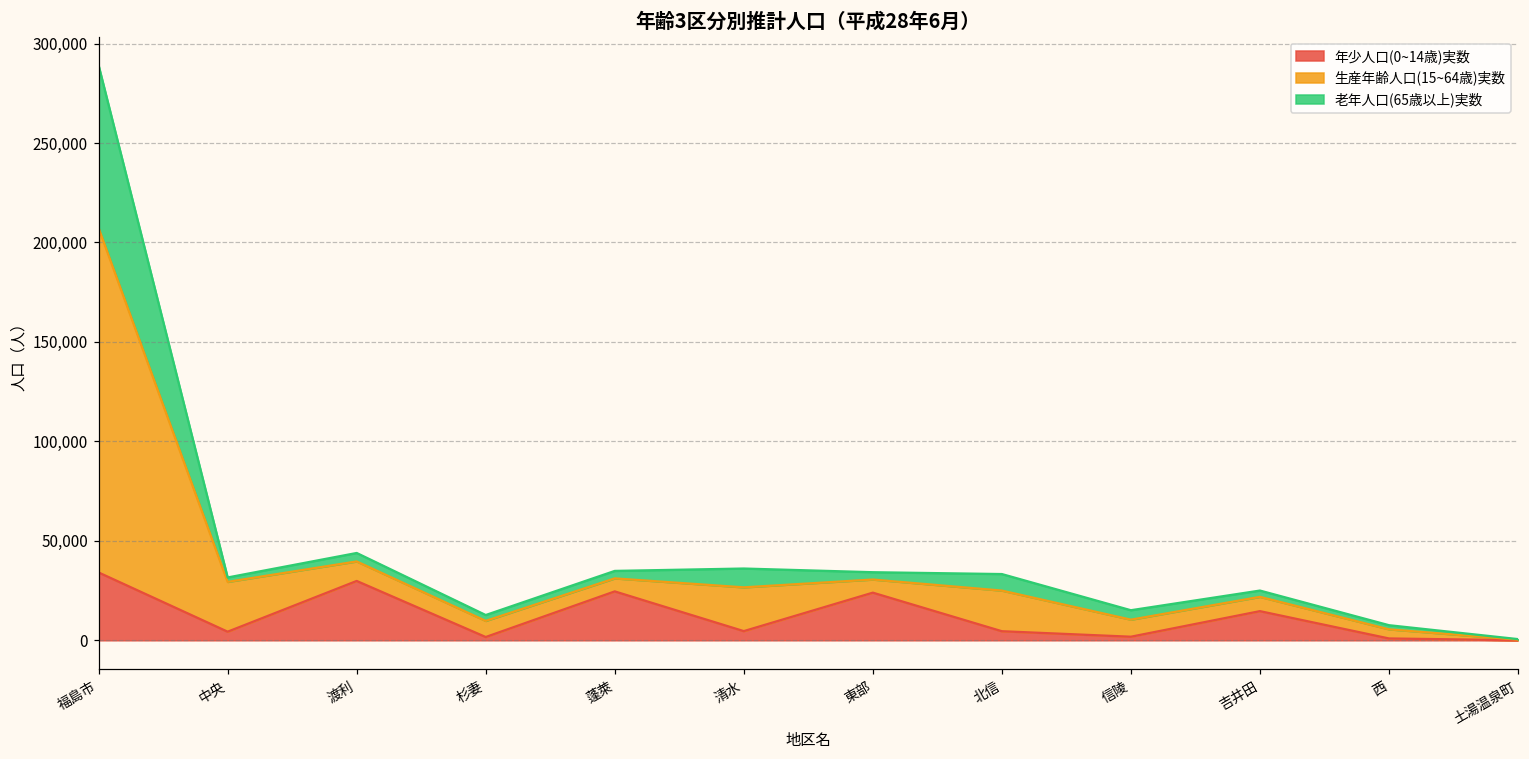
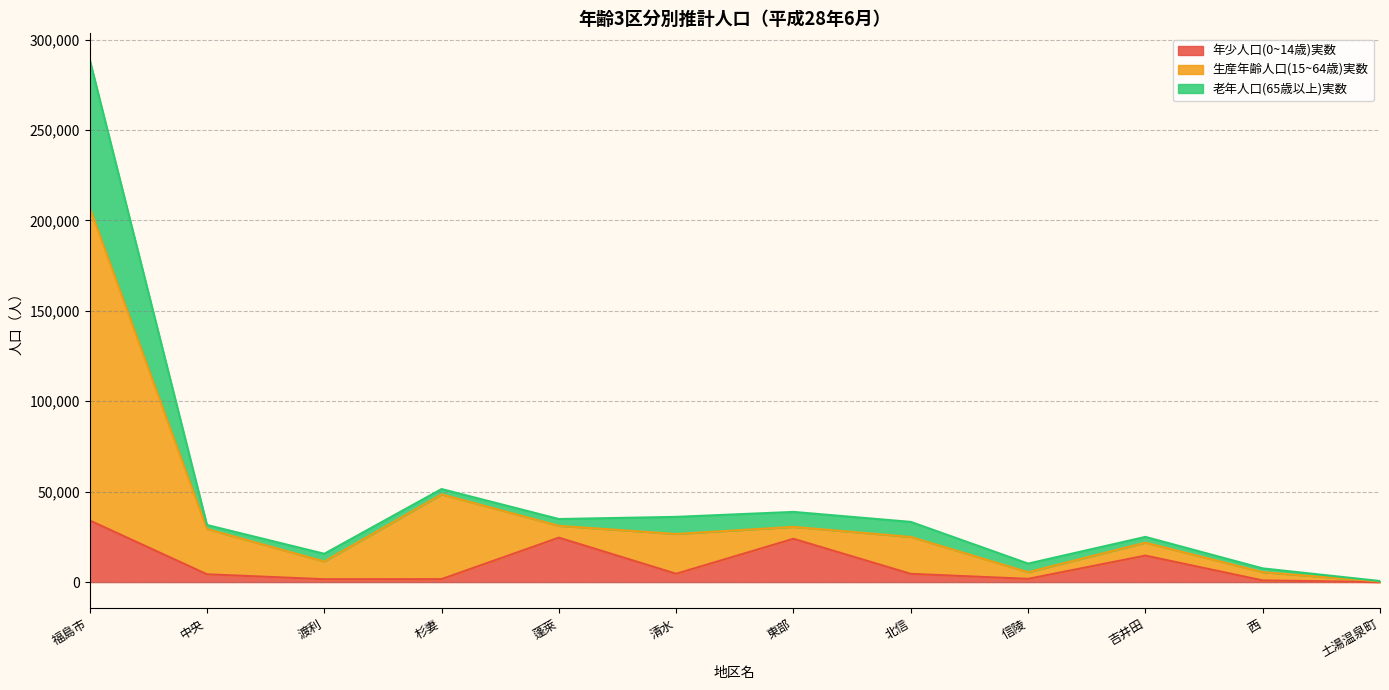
  {
    "年少人口(0~14歳)実数": {
      "福島市": "34,000",
      "中央": "4,000",
-     "渡利": "30,000",
+     "渡利": "2,000",
      "杉妻": "2,000",
      "蓬萊": "25,000",
      "清水": "5,000",
      "東部": "24,000",
      "北信": "5,000",
      "信陵": "2,000",
      "吉井田": "15,000",
      "西": "1,000"
    },
    "生産年齢人口(15~64歳)実数": {
      "福島市": "173,000",
      "中央": "25,000",
      "渡利": "10,000",
-     "杉妻": "8,000",
+     "杉妻": "47,000",
      "蓬萊": "7,000",
      "清水": "22,000",
      "東部": "7,000",
      "北信": "20,000",
-     "信陵": "9,000",
+     "信陵": "4,000",
      "吉井田": "7,000",
      "西": "5,000"
    },
    "老年人口(65歳以上)実数": {
      "福島市": "82,000",
      "中央": "2,000",
      "渡利": "4,000",
      "杉妻": "3,000",
      "蓬萊": "4,000",
      "清水": "9,000",
-     "東部": "4,000",
+     "東部": "8,000",
      "北信": "8,000",
      "信陵": "5,000",
      "吉井田": "3,000",
      "西": "2,000"
    }
  }
